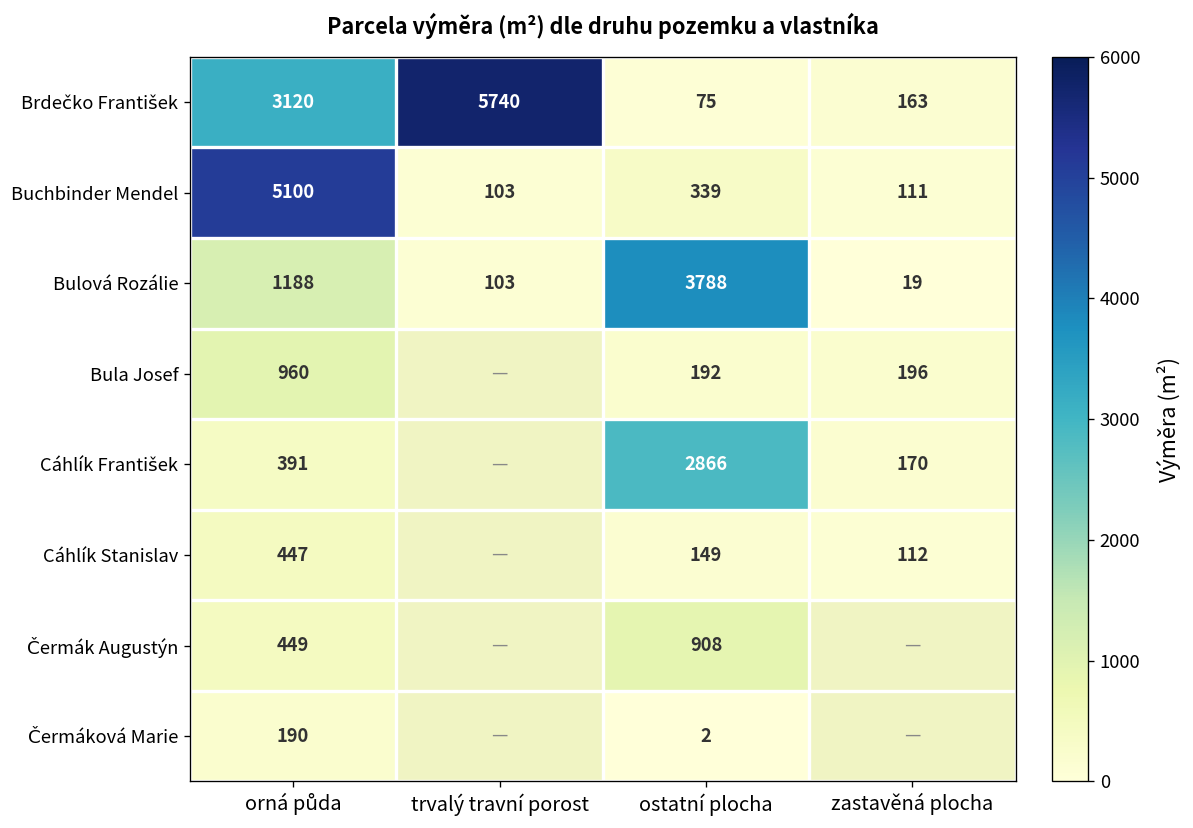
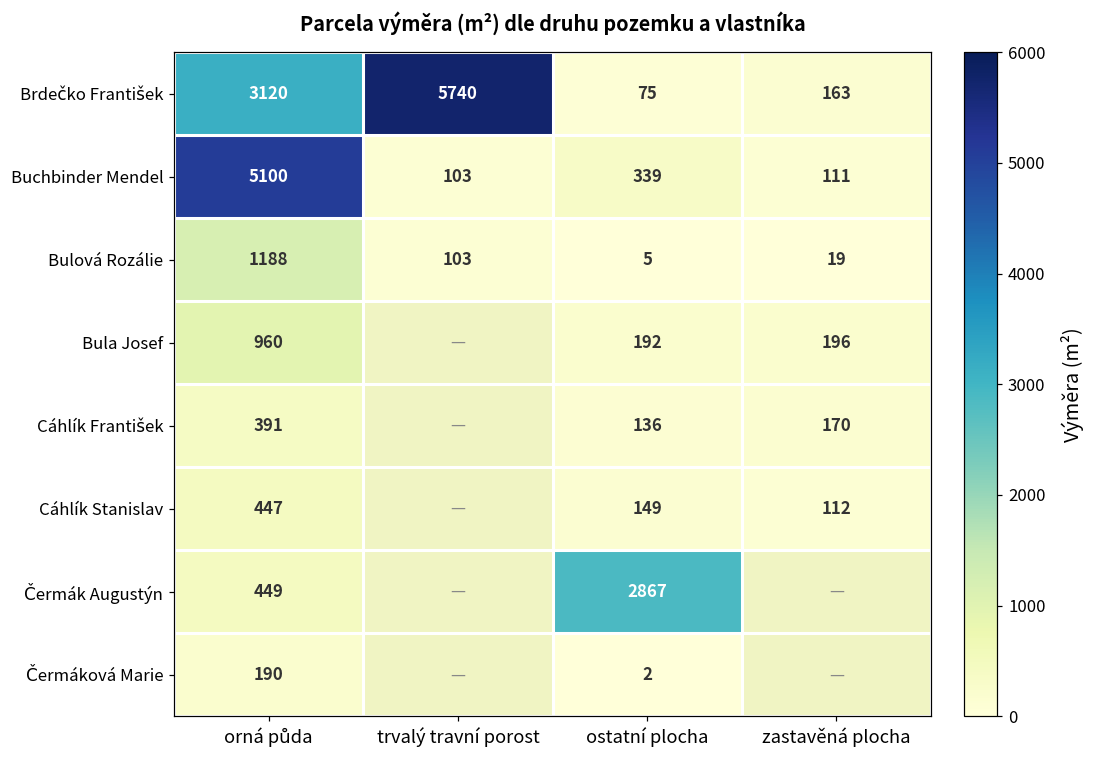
  {
    "Brdečko František": {
      "orná půda": 3120,
      "trvalý travní porost": 5740,
      "ostatní plocha": 75,
      "zastavěná plocha": 163
    },
    "Buchbinder Mendel": {
      "orná půda": 5100,
      "trvalý travní porost": 103,
      "ostatní plocha": 339,
      "zastavěná plocha": 111
    },
    "Bulová Rozálie": {
      "orná půda": 1188,
      "trvalý travní porost": 103,
-     "ostatní plocha": 3788,
+     "ostatní plocha": 5,
      "zastavěná plocha": 19
    },
    "Bula Josef": {
      "orná půda": 960,
      "ostatní plocha": 192,
      "zastavěná plocha": 196
    },
    "Cáhlík František": {
      "orná půda": 391,
-     "ostatní plocha": 2866,
+     "ostatní plocha": 136,
      "zastavěná plocha": 170
    },
    "Cáhlík Stanislav": {
      "orná půda": 447,
      "ostatní plocha": 149,
      "zastavěná plocha": 112
    },
    "Čermák Augustýn": {
      "orná půda": 449,
-     "ostatní plocha": 908
+     "ostatní plocha": 2867
    },
    "Čermáková Marie": {
      "orná půda": 190,
      "ostatní plocha": 2
    }
  }
